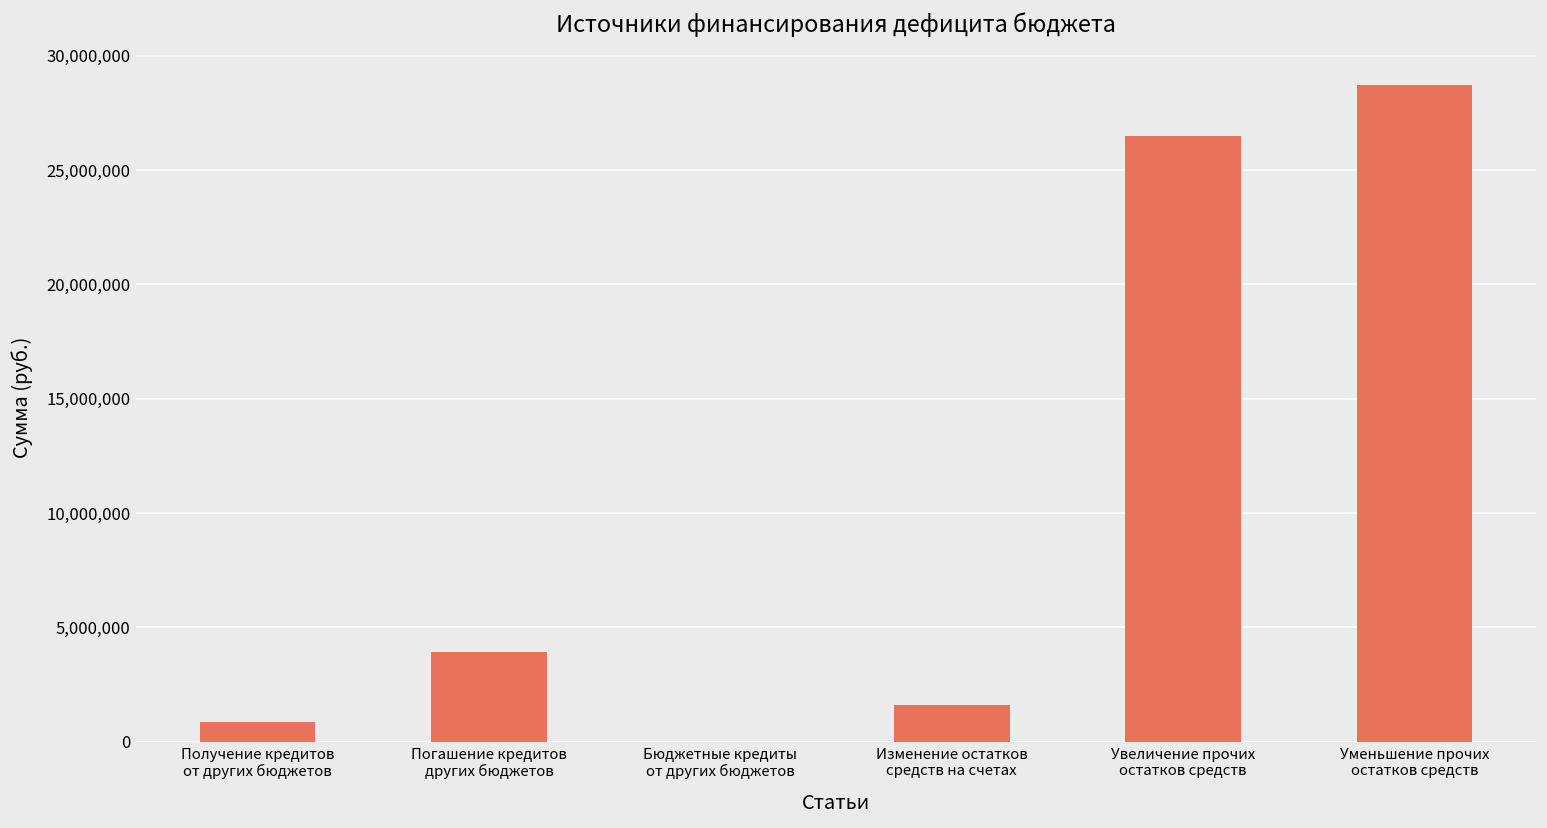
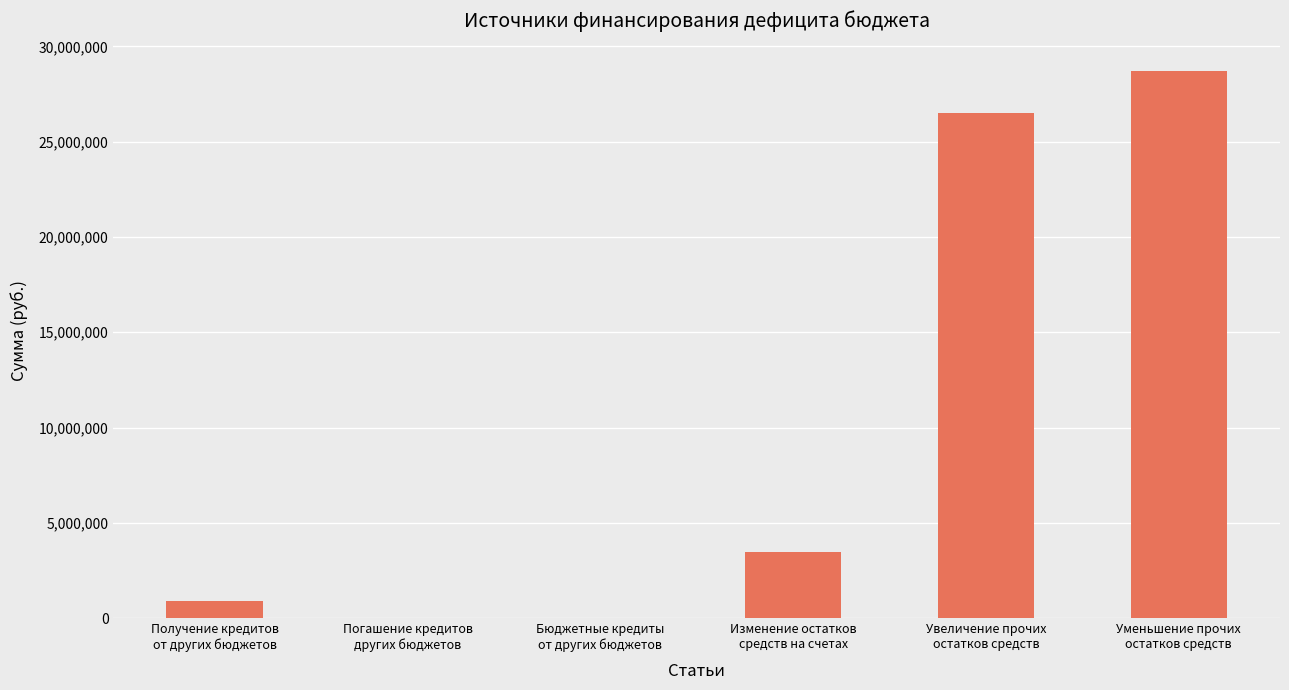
  {
    "Получение кредитов от других бюджетов": "900,000",
-   "Погашение кредитов других бюджетов": "3,900,000",
+   "Погашение кредитов других бюджетов": "0",
    "Бюджетные кредиты от других бюджетов": "0",
-   "Изменение остатков средств на счетах": "1,600,000",
+   "Изменение остатков средств на счетах": "3,500,000",
    "Увеличение прочих остатков средств": "26,500,000",
    "Уменьшение прочих остатков средств": "28,700,000"
  }
